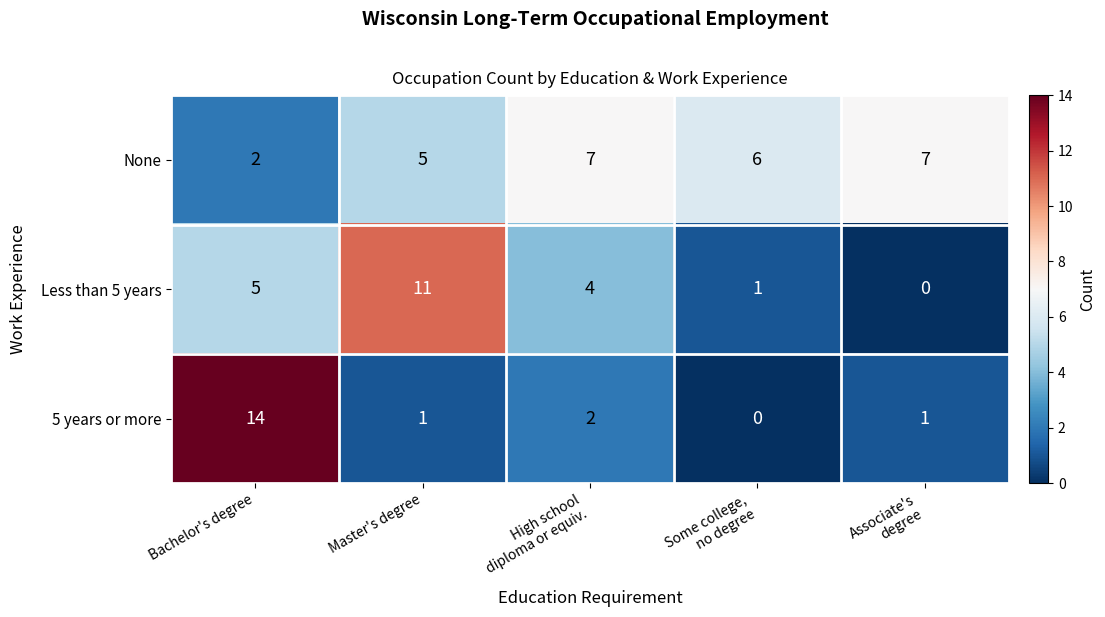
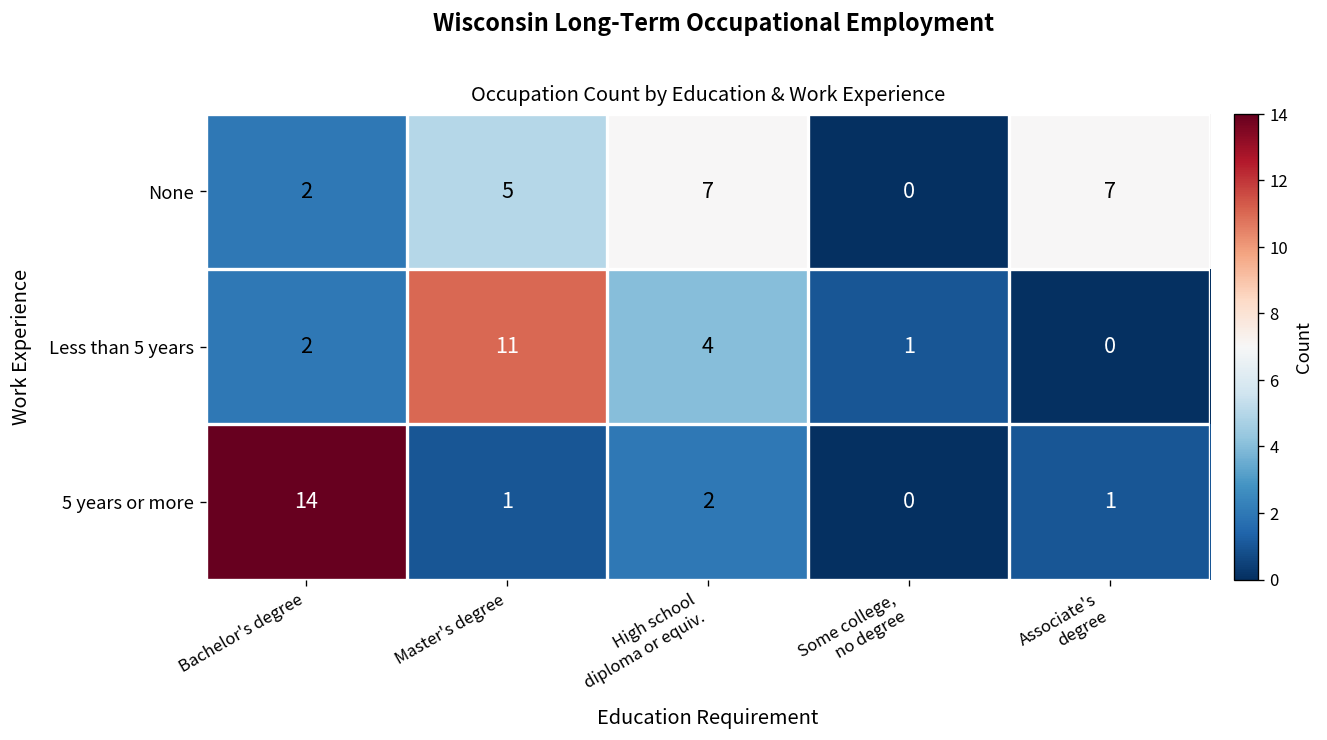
  {
    "None": {
      "Bachelor's degree": 2,
      "Master's degree": 5,
      "High school diploma or equiv.": 7,
-     "Some college, no degree": 6,
+     "Some college, no degree": 0,
      "Associate's degree": 7
    },
    "Less than 5 years": {
-     "Bachelor's degree": 5,
+     "Bachelor's degree": 2,
      "Master's degree": 11,
      "High school diploma or equiv.": 4,
      "Some college, no degree": 1,
      "Associate's degree": 0
    },
    "5 years or more": {
      "Bachelor's degree": 14,
      "Master's degree": 1,
      "High school diploma or equiv.": 2,
      "Some college, no degree": 0,
      "Associate's degree": 1
    }
  }
